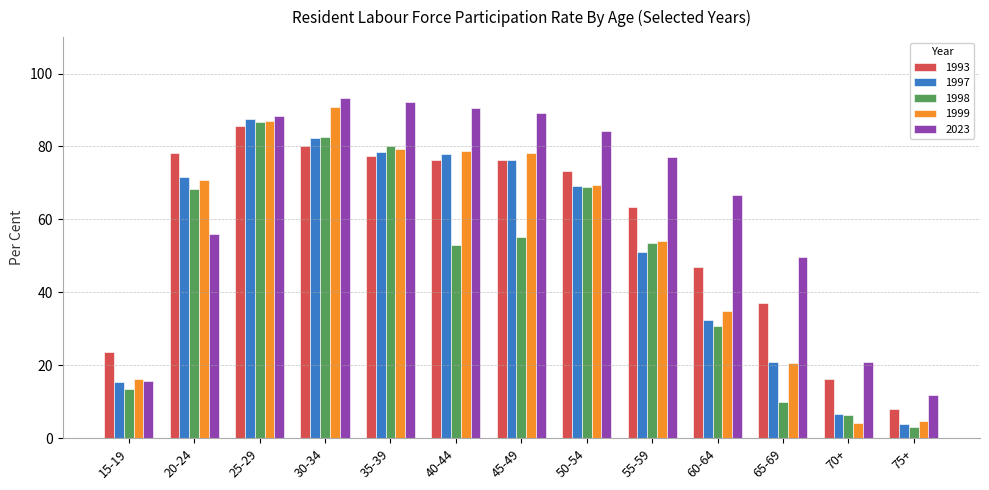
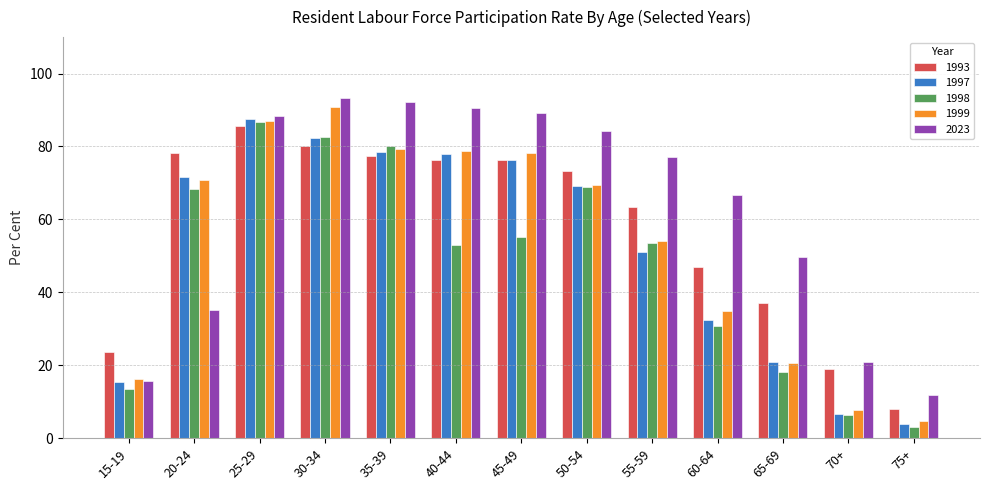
  {
    "1993": {
      "15-19": 24,
      "20-24": 78,
      "25-29": 86,
      "30-34": 80,
      "35-39": 77,
      "40-44": 76,
      "45-49": 76,
      "50-54": 73,
      "55-59": 64,
      "60-64": 47,
      "65-69": 37,
-     "70+": 16,
+     "70+": 19,
      "75+": 8
    },
    "1997": {
      "15-19": 16,
      "20-24": 72,
      "25-29": 88,
      "30-34": 82,
      "35-39": 79,
      "40-44": 78,
      "45-49": 76,
      "50-54": 69,
      "55-59": 51,
      "60-64": 32,
      "65-69": 21,
      "70+": 7,
      "75+": 4
    },
    "1998": {
      "15-19": 14,
      "20-24": 68,
      "25-29": 87,
      "30-34": 83,
      "35-39": 80,
      "40-44": 53,
      "45-49": 55,
      "50-54": 69,
      "55-59": 53,
      "60-64": 31,
-     "65-69": 10,
+     "65-69": 18,
      "70+": 6,
      "75+": 3
    },
    "1999": {
      "15-19": 16,
      "20-24": 71,
      "25-29": 87,
      "30-34": 91,
      "35-39": 79,
      "40-44": 79,
      "45-49": 78,
      "50-54": 70,
      "55-59": 54,
      "60-64": 35,
      "65-69": 21,
-     "70+": 4,
+     "70+": 8,
      "75+": 5
    },
    "2023": {
      "15-19": 16,
-     "20-24": 56,
+     "20-24": 35,
      "25-29": 89,
      "30-34": 93,
      "35-39": 92,
      "40-44": 91,
      "45-49": 89,
      "50-54": 84,
      "55-59": 77,
      "60-64": 67,
      "65-69": 50,
      "70+": 21,
      "75+": 12
    }
  }
